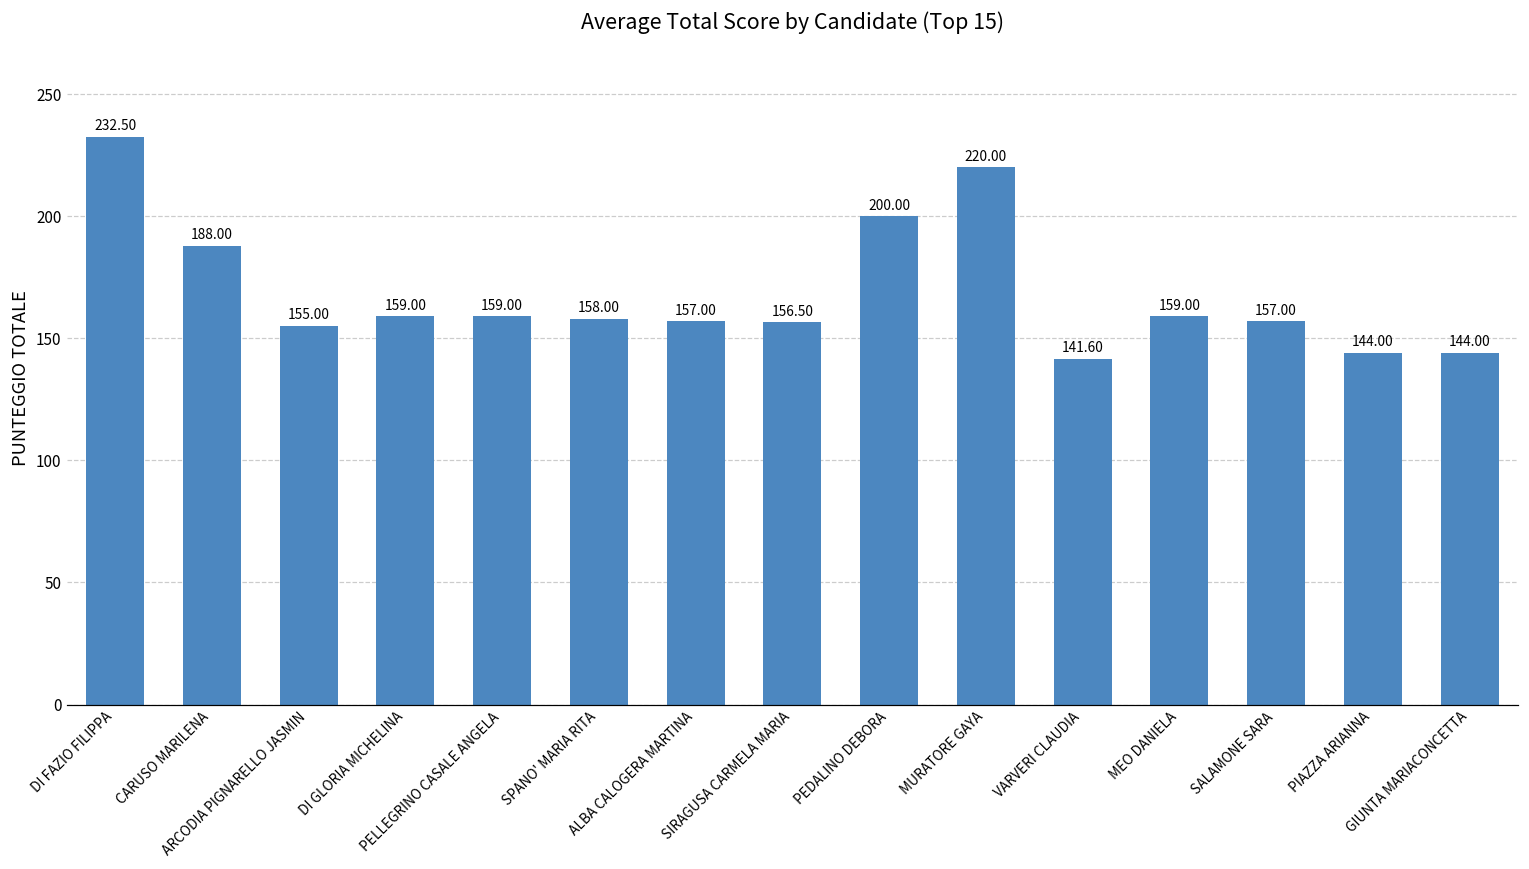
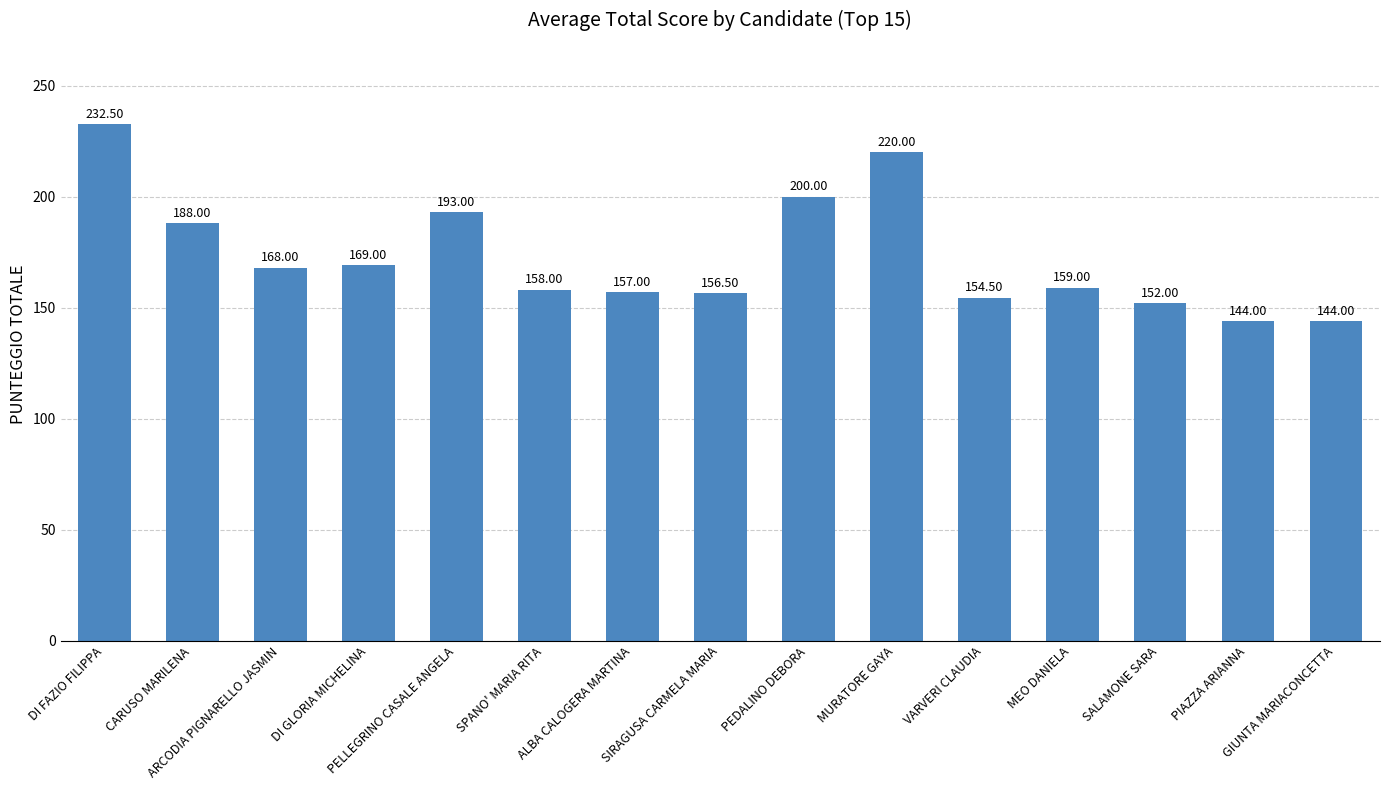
  {
    "DI FAZIO FILIPPA": 232.50,
    "CARUSO MARILENA": 188.00,
-   "ARCODIA PIGNARELLO JASMIN": 155.00,
-   "DI GLORIA MICHELINA": 159.00,
-   "PELLEGRINO CASALE ANGELA": 159.00,
+   "ARCODIA PIGNARELLO JASMIN": 168.00,
+   "DI GLORIA MICHELINA": 169.00,
+   "PELLEGRINO CASALE ANGELA": 193.00,
    "SPANO' MARIA RITA": 158.00,
    "ALBA CALOGERA MARTINA": 157.00,
    "SIRAGUSA CARMELA MARIA": 156.50,
    "PEDALINO DEBORA": 200.00,
    "MURATORE GAYA": 220.00,
-   "VARVERI CLAUDIA": 141.60,
+   "VARVERI CLAUDIA": 154.50,
    "MEO DANIELA": 159.00,
-   "SALAMONE SARA": 157.00,
+   "SALAMONE SARA": 152.00,
    "PIAZZA ARIANNA": 144.00,
    "GIUNTA MARIACONCETTA": 144.00
  }
